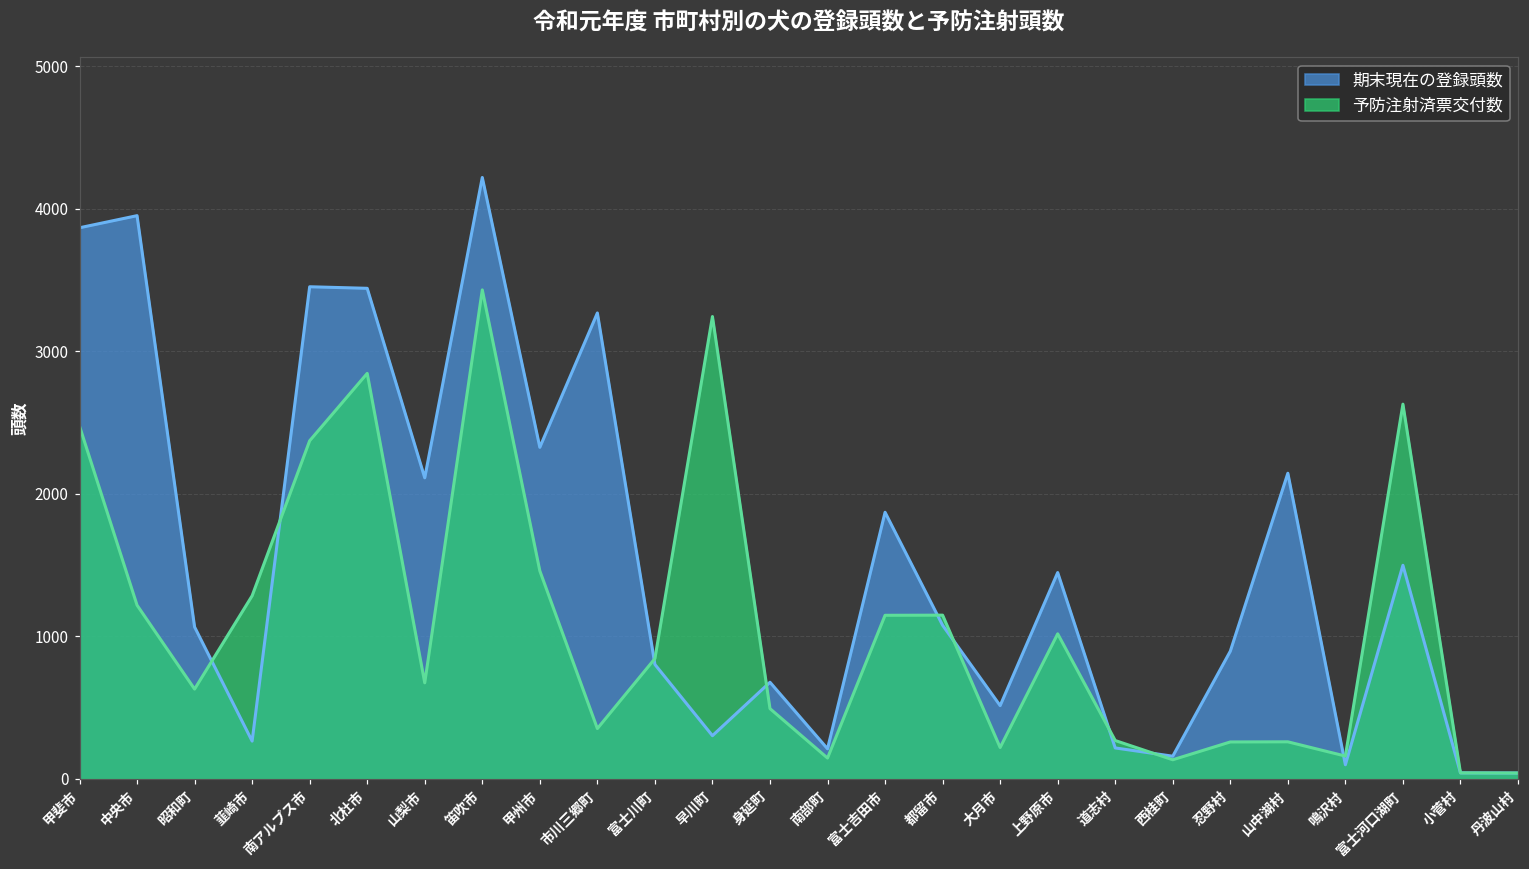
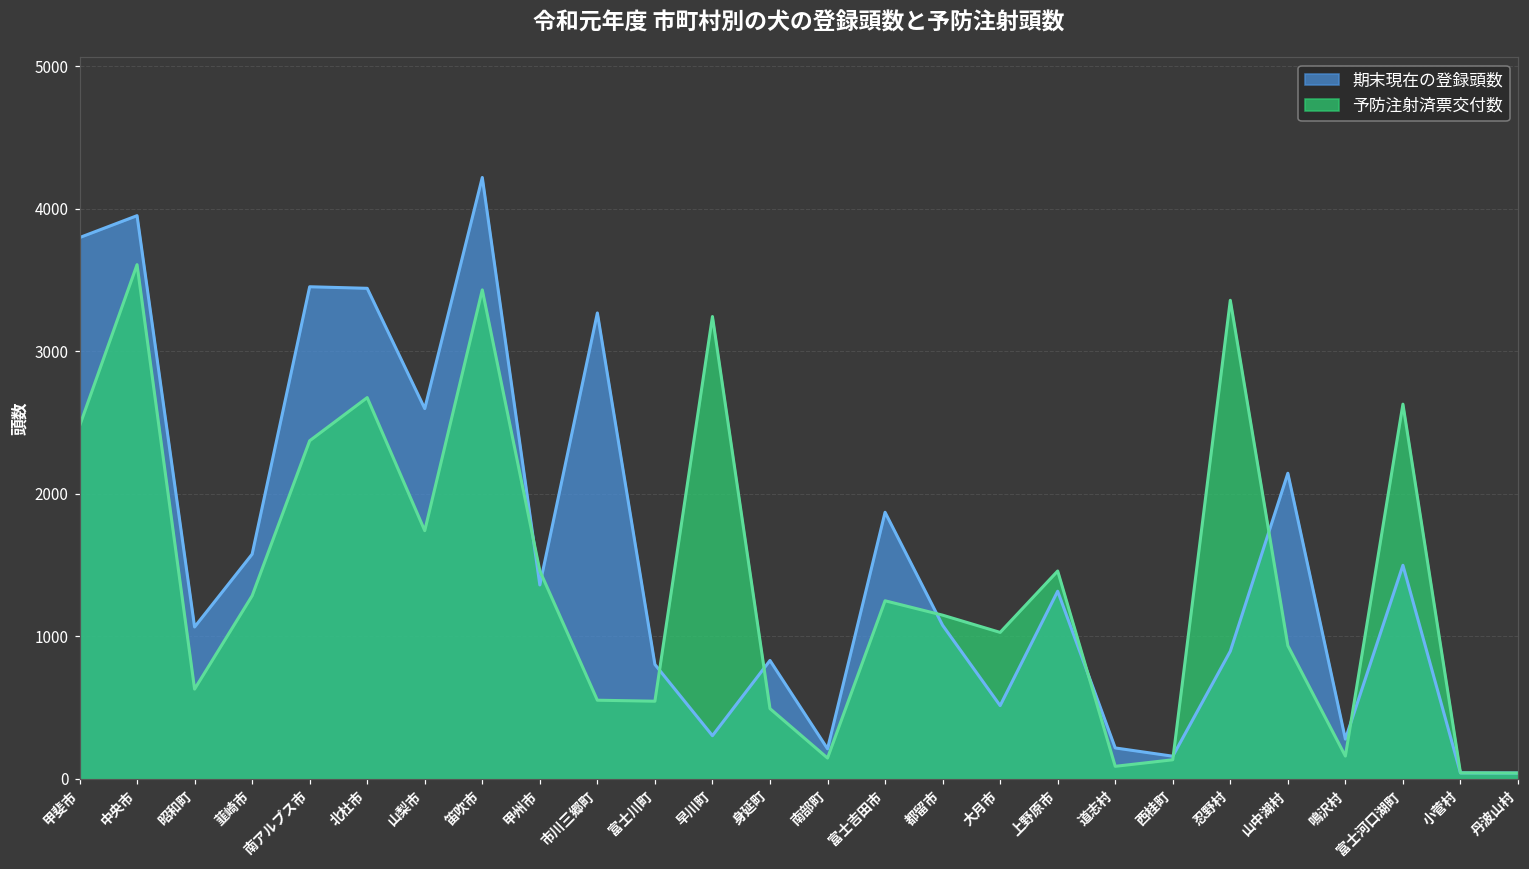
  {
    "期末現在の登録頭数": {
-     "甲斐市": 3870,
+     "甲斐市": 3800,
      "中央市": 3950,
      "昭和町": 1070,
-     "韮崎市": 270,
+     "韮崎市": 1580,
      "南アルプス市": 3450,
      "北杜市": 3440,
-     "山梨市": 2110,
+     "山梨市": 2600,
      "笛吹市": 4220,
-     "甲州市": 2330,
+     "甲州市": 1360,
      "市川三郷町": 3270,
      "富士川町": 800,
      "早川町": 300,
-     "身延町": 680,
+     "身延町": 830,
      "南部町": 210,
      "富士吉田市": 1870,
      "都留市": 1080,
      "大月市": 510,
-     "上野原市": 1450,
+     "上野原市": 1320,
      "道志村": 220,
      "西桂町": 160,
      "忍野村": 900,
      "山中湖村": 2150,
-     "鳴沢村": 100,
+     "鳴沢村": 280,
      "富士河口湖町": 1500
    },
    "予防注射済票交付数": {
      "甲斐市": 2480,
-     "中央市": 1220,
+     "中央市": 3610,
      "昭和町": 630,
      "韮崎市": 1290,
      "南アルプス市": 2370,
-     "北杜市": 2850,
-     "山梨市": 670,
+     "北杜市": 2680,
+     "山梨市": 1740,
      "笛吹市": 3430,
      "甲州市": 1460,
-     "市川三郷町": 350,
-     "富士川町": 840,
+     "市川三郷町": 550,
+     "富士川町": 550,
      "早川町": 3250,
      "身延町": 490,
      "南部町": 150,
-     "富士吉田市": 1150,
+     "富士吉田市": 1250,
      "都留市": 1150,
-     "大月市": 220,
-     "上野原市": 1020,
-     "道志村": 270,
+     "大月市": 1030,
+     "上野原市": 1460,
+     "道志村": 90,
      "西桂町": 130,
-     "忍野村": 260,
-     "山中湖村": 260,
+     "忍野村": 3360,
+     "山中湖村": 940,
      "鳴沢村": 160,
      "富士河口湖町": 2630
    }
  }
